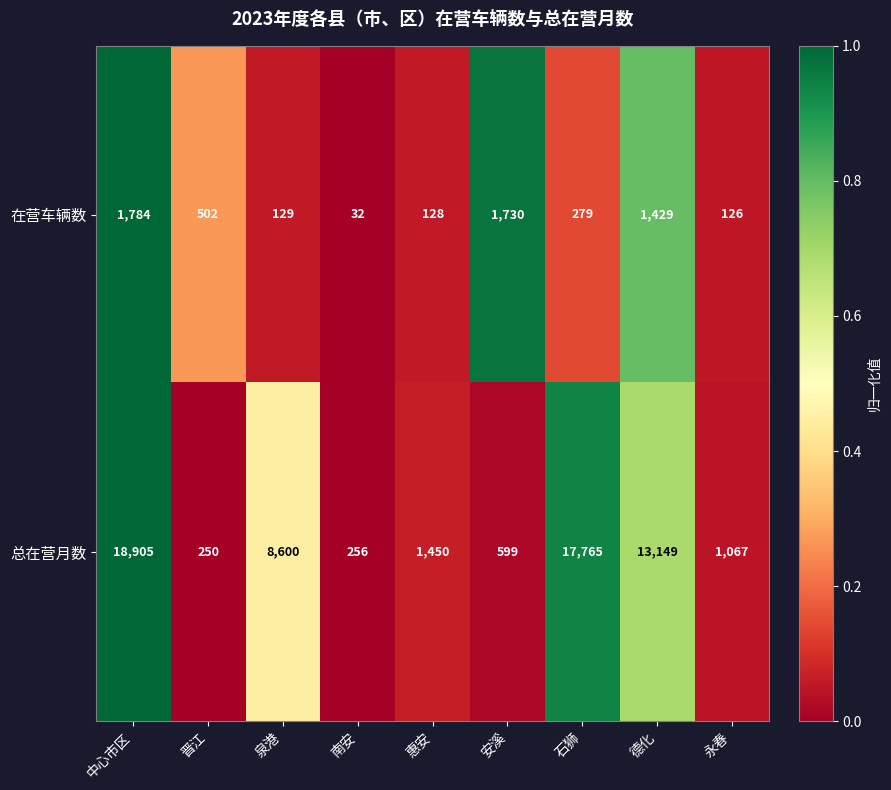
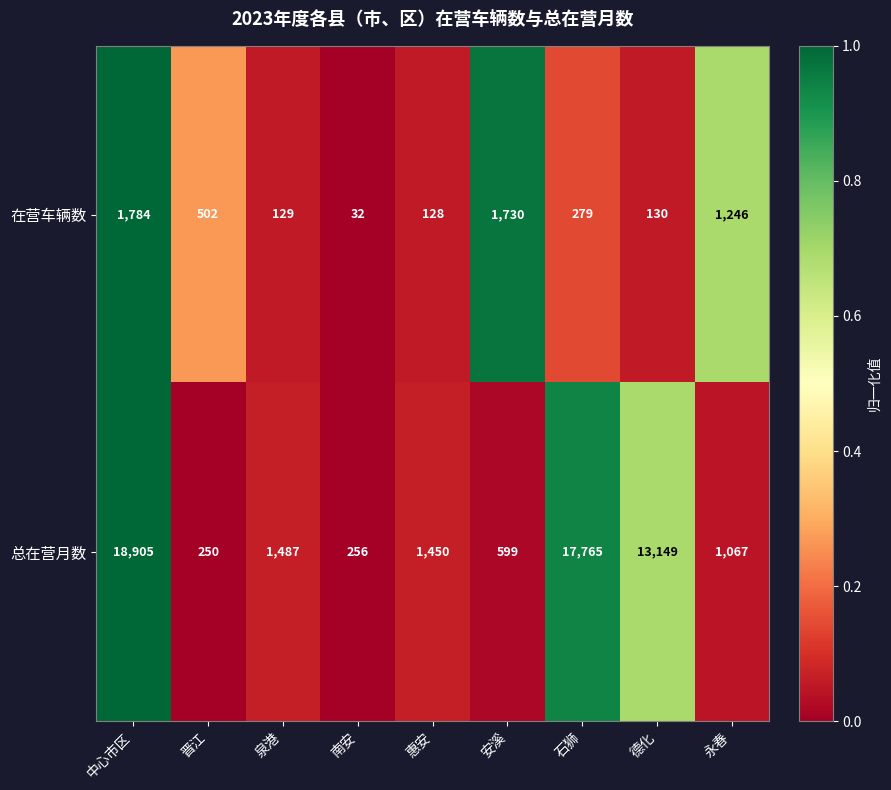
  {
    "在营车辆数": {
      "中心市区": "1,784",
      "晋江": "502",
      "泉港": "129",
      "南安": "32",
      "惠安": "128",
      "安溪": "1,730",
      "石狮": "279",
-     "德化": "1,429",
-     "永春": "126"
+     "德化": "130",
+     "永春": "1,246"
    },
    "总在营月数": {
      "中心市区": "18,905",
      "晋江": "250",
-     "泉港": "8,600",
+     "泉港": "1,487",
      "南安": "256",
      "惠安": "1,450",
      "安溪": "599",
      "石狮": "17,765",
      "德化": "13,149",
      "永春": "1,067"
    }
  }
